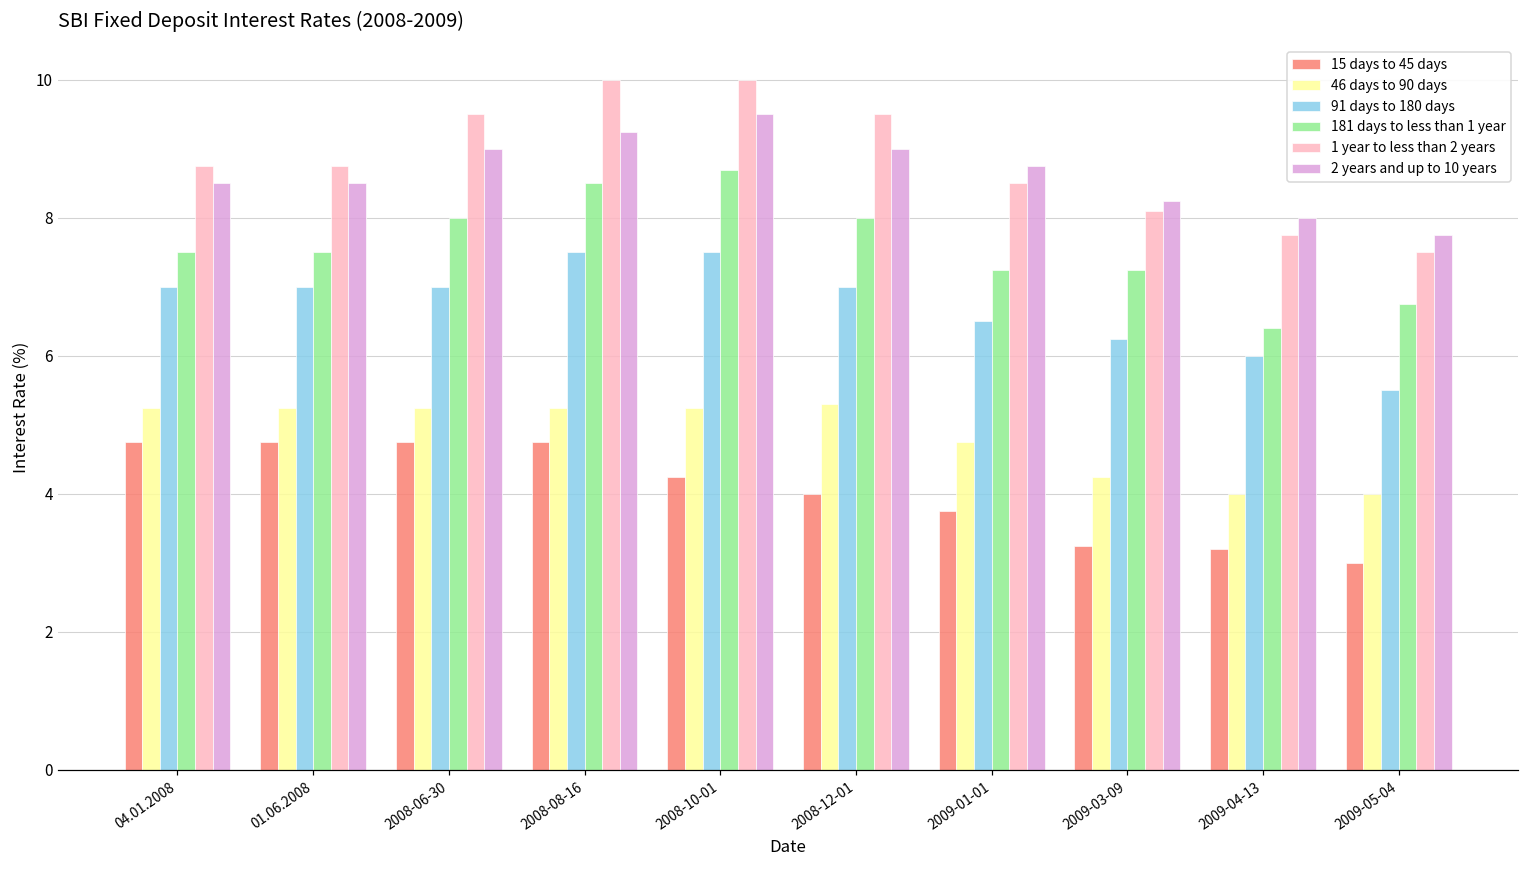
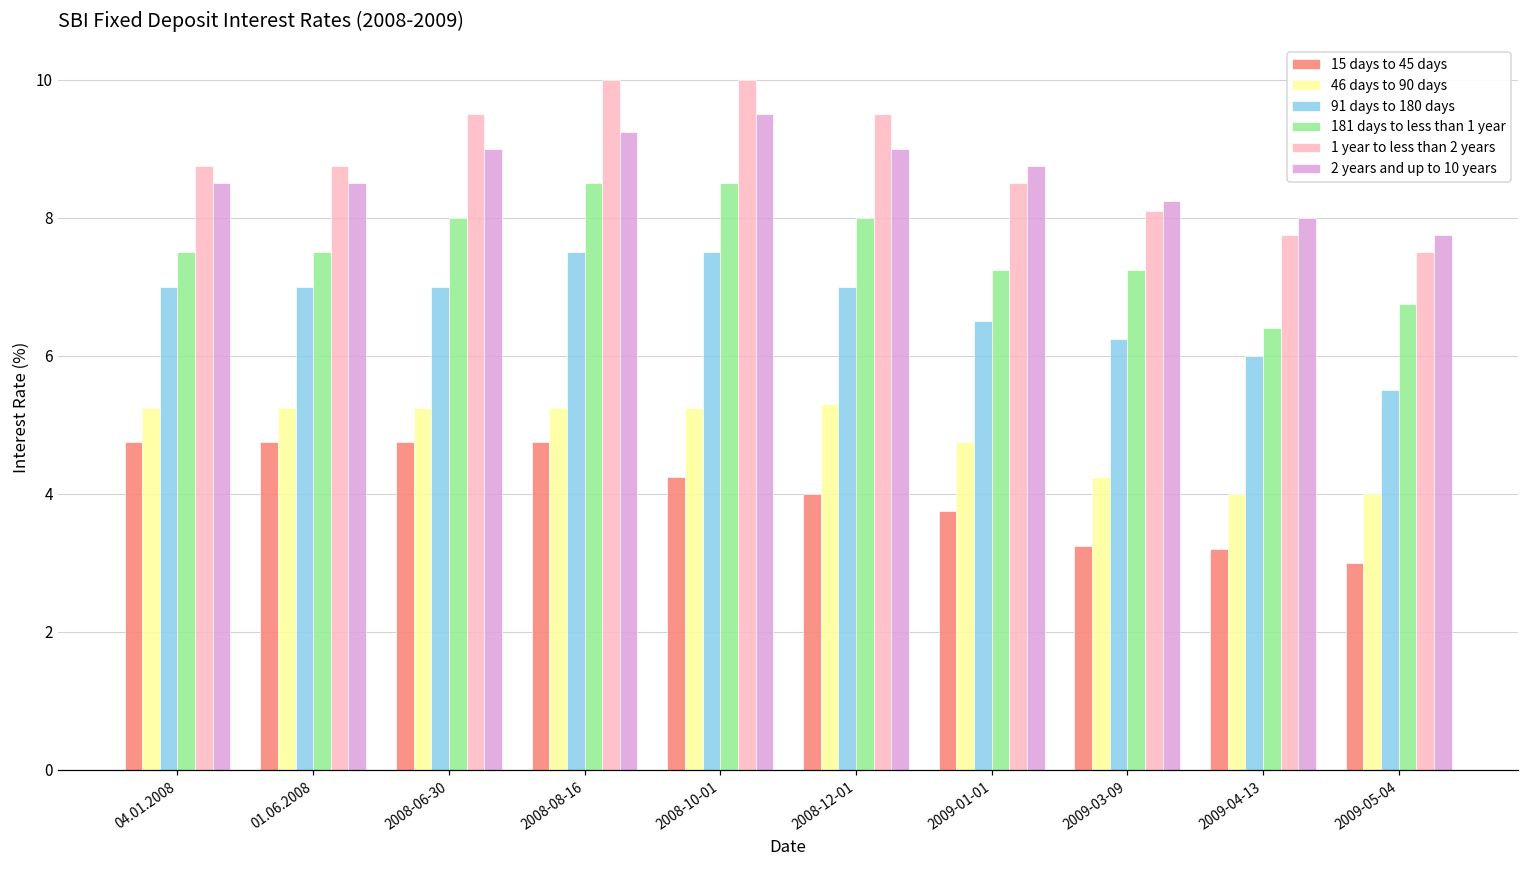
  {
    "15 days to 45 days": {
      "04.01.2008": 4.8,
      "01.06.2008": 4.8,
      "2008-06-30": 4.8,
      "2008-08-16": 4.8,
      "2008-10-01": 4.3,
      "2008-12-01": 4.0,
      "2009-01-01": 3.8,
      "2009-03-09": 3.3,
      "2009-04-13": 3.2,
      "2009-05-04": 3.0
    },
    "46 days to 90 days": {
      "04.01.2008": 5.3,
      "01.06.2008": 5.3,
      "2008-06-30": 5.3,
      "2008-08-16": 5.3,
      "2008-10-01": 5.3,
      "2008-12-01": 5.3,
      "2009-01-01": 4.8,
      "2009-03-09": 4.3,
      "2009-04-13": 4.0,
      "2009-05-04": 4.0
    },
    "91 days to 180 days": {
      "04.01.2008": 7.0,
      "01.06.2008": 7.0,
      "2008-06-30": 7.0,
      "2008-08-16": 7.5,
      "2008-10-01": 7.5,
      "2008-12-01": 7.0,
      "2009-01-01": 6.5,
      "2009-03-09": 6.3,
      "2009-04-13": 6.0,
      "2009-05-04": 5.5
    },
    "181 days to less than 1 year": {
      "04.01.2008": 7.5,
      "01.06.2008": 7.5,
      "2008-06-30": 8.0,
      "2008-08-16": 8.5,
-     "2008-10-01": 8.7,
+     "2008-10-01": 8.5,
      "2008-12-01": 8.0,
      "2009-01-01": 7.3,
      "2009-03-09": 7.3,
      "2009-04-13": 6.4,
      "2009-05-04": 6.8
    }
  }
